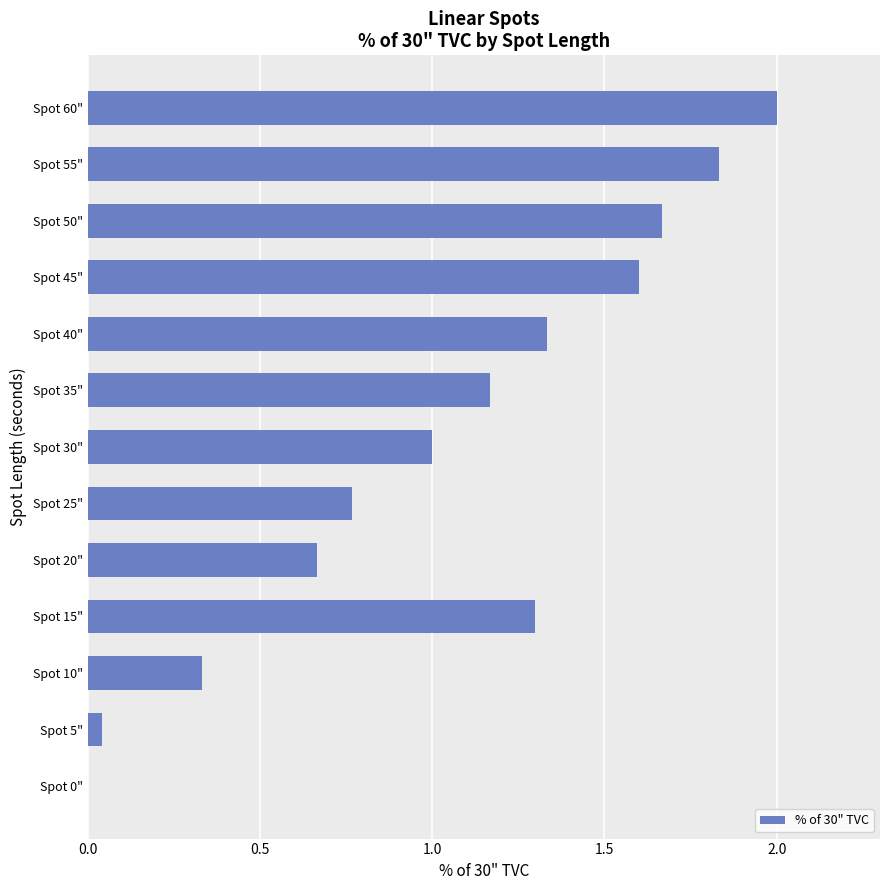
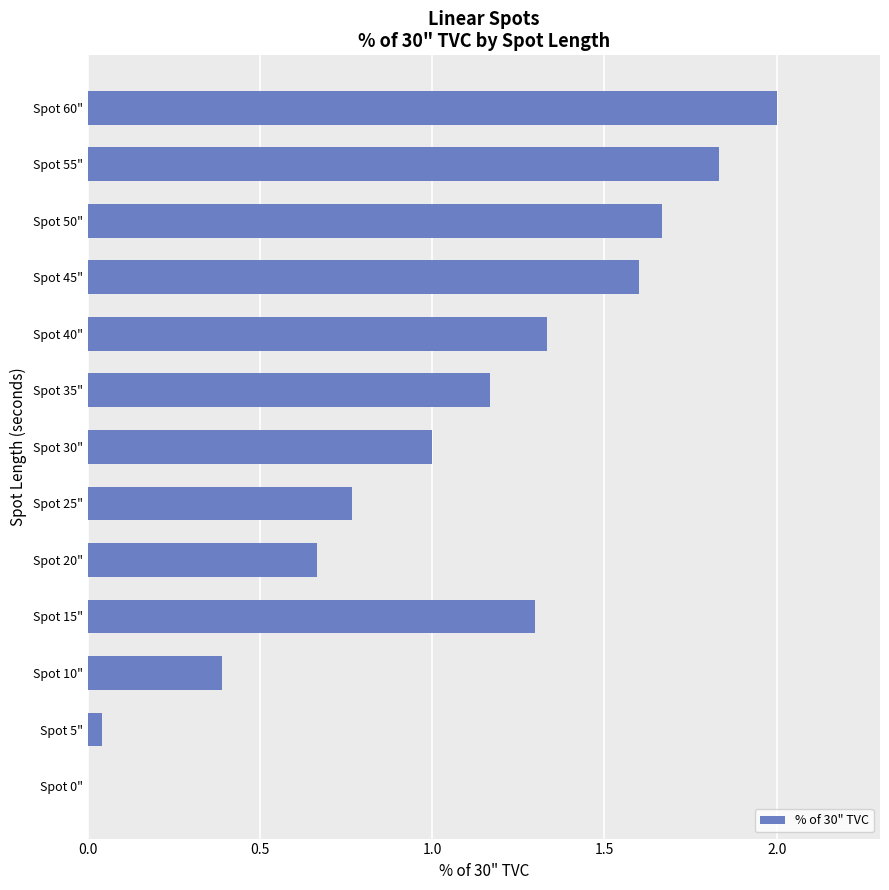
  {
    "Spot 60\"": 2.00,
    "Spot 55\"": 1.83,
    "Spot 50\"": 1.67,
    "Spot 45\"": 1.60,
    "Spot 40\"": 1.33,
    "Spot 35\"": 1.17,
    "Spot 30\"": 1.00,
    "Spot 25\"": 0.77,
    "Spot 20\"": 0.67,
    "Spot 15\"": 1.30,
-   "Spot 10\"": 0.33,
+   "Spot 10\"": 0.39,
    "Spot 5\"": 0.04,
    "Spot 0\"": 0.00
  }
